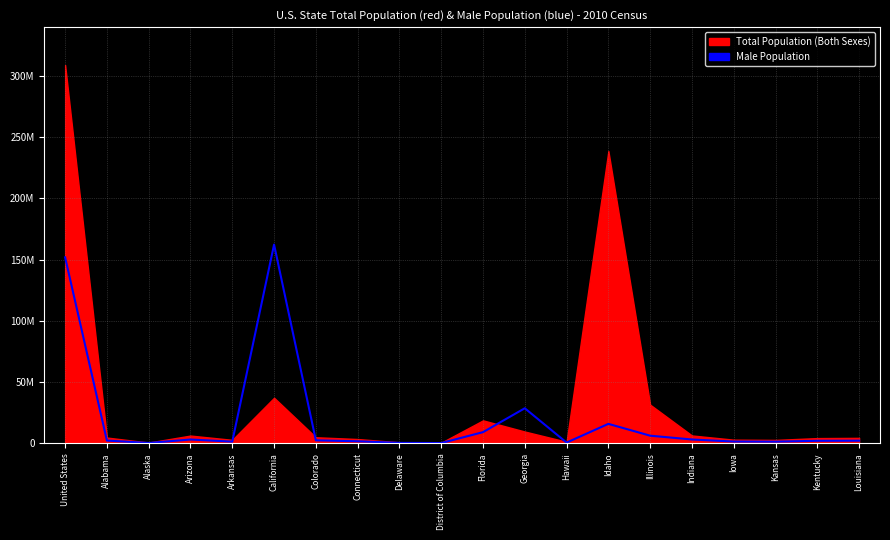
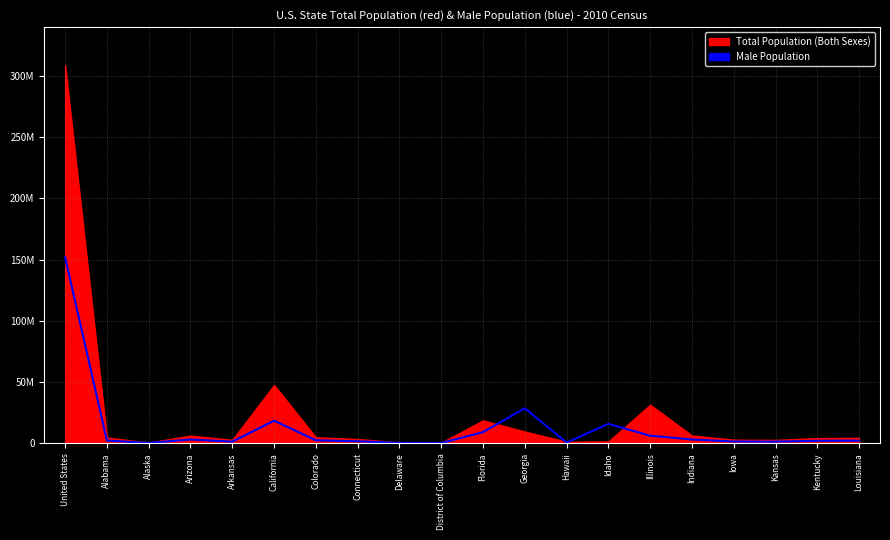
  {
    "Male Population": {
      "United States": 152000000,
      "Alabama": 2000000,
      "Arizona": 3000000,
-     "California": 162000000,
+     "California": 19000000,
      "Colorado": 3000000,
      "Florida": 9000000,
      "Georgia": 29000000,
      "Idaho": 16000000,
      "Illinois": 6000000,
      "Indiana": 3000000,
      "Kentucky": 2000000,
      "Louisiana": 2000000
    },
    "Total Population (Both Sexes)": {
      "United States": 309000000,
      "Alabama": 5000000,
      "Arizona": 6000000,
-     "California": 37000000,
+     "California": 48000000,
      "Colorado": 5000000,
      "Florida": 19000000,
      "Georgia": 10000000,
-     "Idaho": 239000000,
+     "Idaho": 2000000,
      "Illinois": 32000000,
      "Indiana": 6000000,
      "Kentucky": 4000000,
      "Louisiana": 5000000
    }
  }
